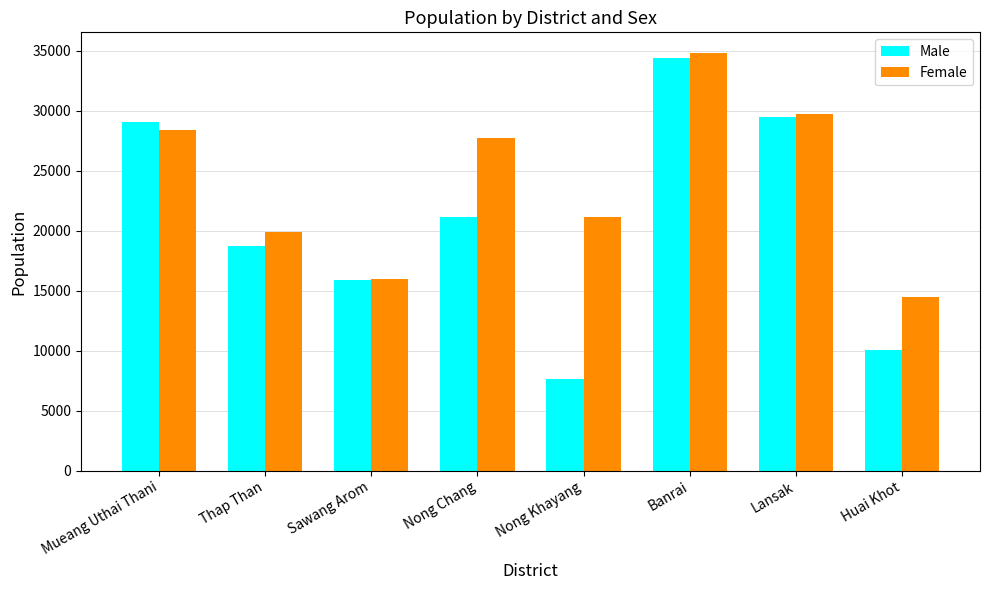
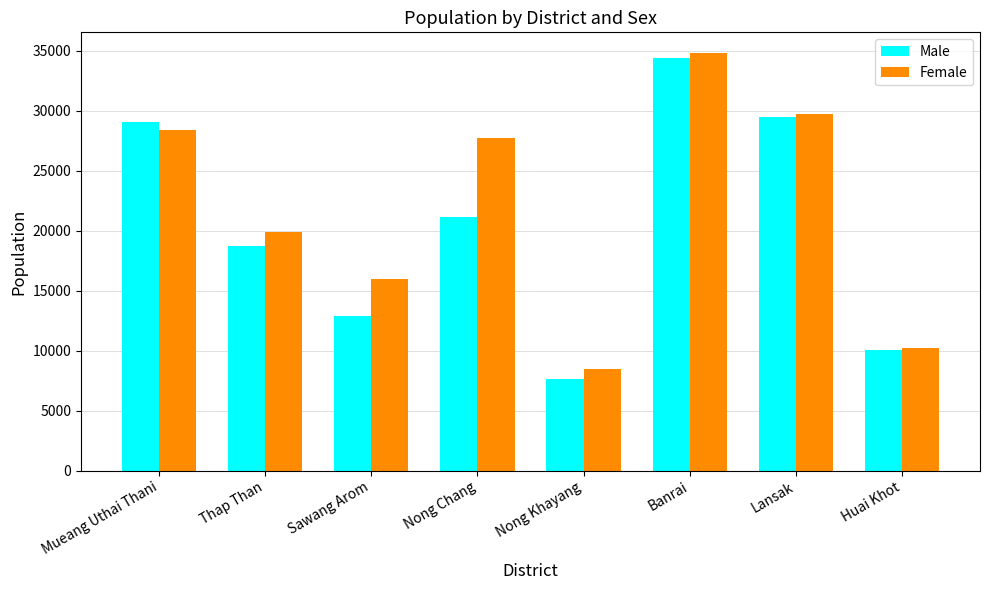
  {
    "Male": {
      "Mueang Uthai Thani": 29100,
      "Thap Than": 18800,
-     "Sawang Arom": 15900,
+     "Sawang Arom": 12900,
      "Nong Chang": 21200,
      "Nong Khayang": 7600,
      "Banrai": 34400,
      "Lansak": 29500,
      "Huai Khot": 10100
    },
    "Female": {
      "Mueang Uthai Thani": 28400,
      "Thap Than": 19900,
      "Sawang Arom": 15900,
      "Nong Chang": 27700,
-     "Nong Khayang": 21200,
+     "Nong Khayang": 8500,
      "Banrai": 34800,
      "Lansak": 29700,
-     "Huai Khot": 14500
+     "Huai Khot": 10300
    }
  }
